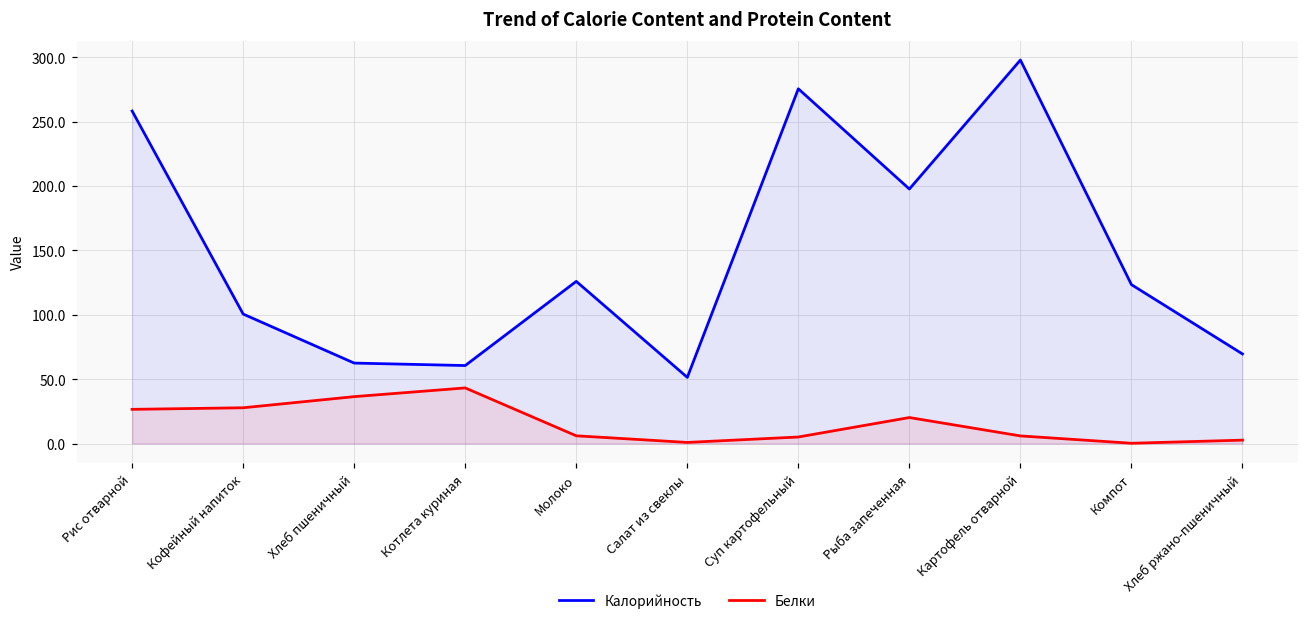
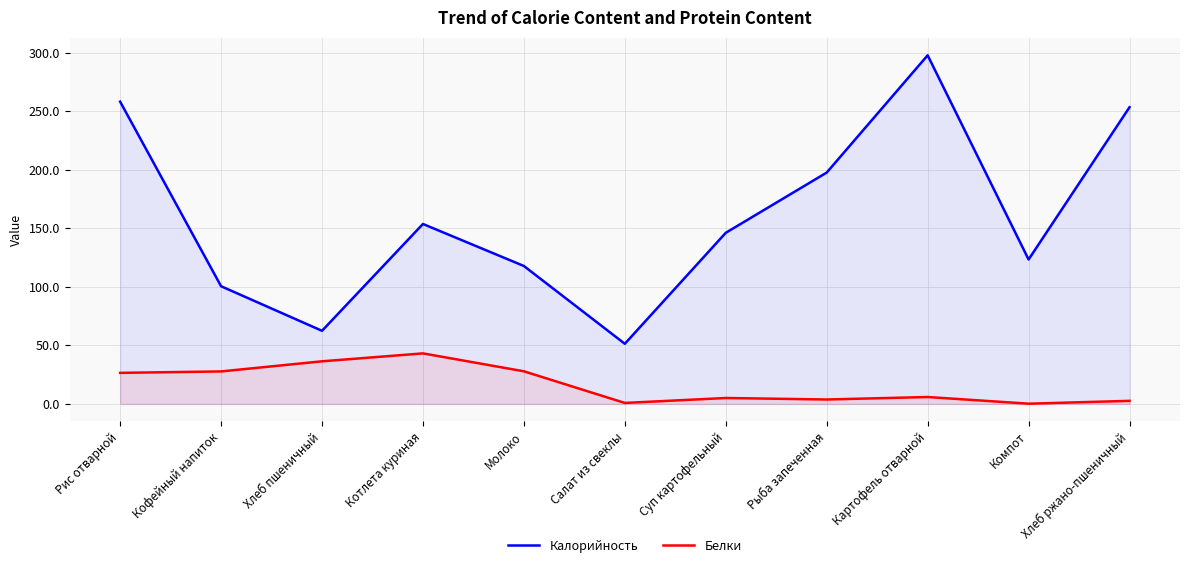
  {
    "Калорийность": {
      "Рис отварной": 258,
      "Кофейный напиток": 101,
      "Хлеб пшеничный": 63,
-     "Котлета куриная": 61,
-     "Молоко": 126,
+     "Котлета куриная": 154,
+     "Молоко": 118,
      "Салат из свеклы": 51,
-     "Суп картофельный": 276,
+     "Суп картофельный": 146,
      "Рыба запеченная": 198,
      "Картофель отварной": 298,
      "Компот": 123,
-     "Хлеб ржано-пшеничный": 70
+     "Хлеб ржано-пшеничный": 254
    },
    "Белки": {
      "Рис отварной": 27,
      "Кофейный напиток": 28,
      "Хлеб пшеничный": 36,
      "Котлета куриная": 43,
-     "Молоко": 6,
+     "Молоко": 28,
      "Салат из свеклы": 1,
      "Суп картофельный": 5,
-     "Рыба запеченная": 20,
+     "Рыба запеченная": 4,
      "Картофель отварной": 6,
      "Компот": 0,
      "Хлеб ржано-пшеничный": 3
    }
  }
